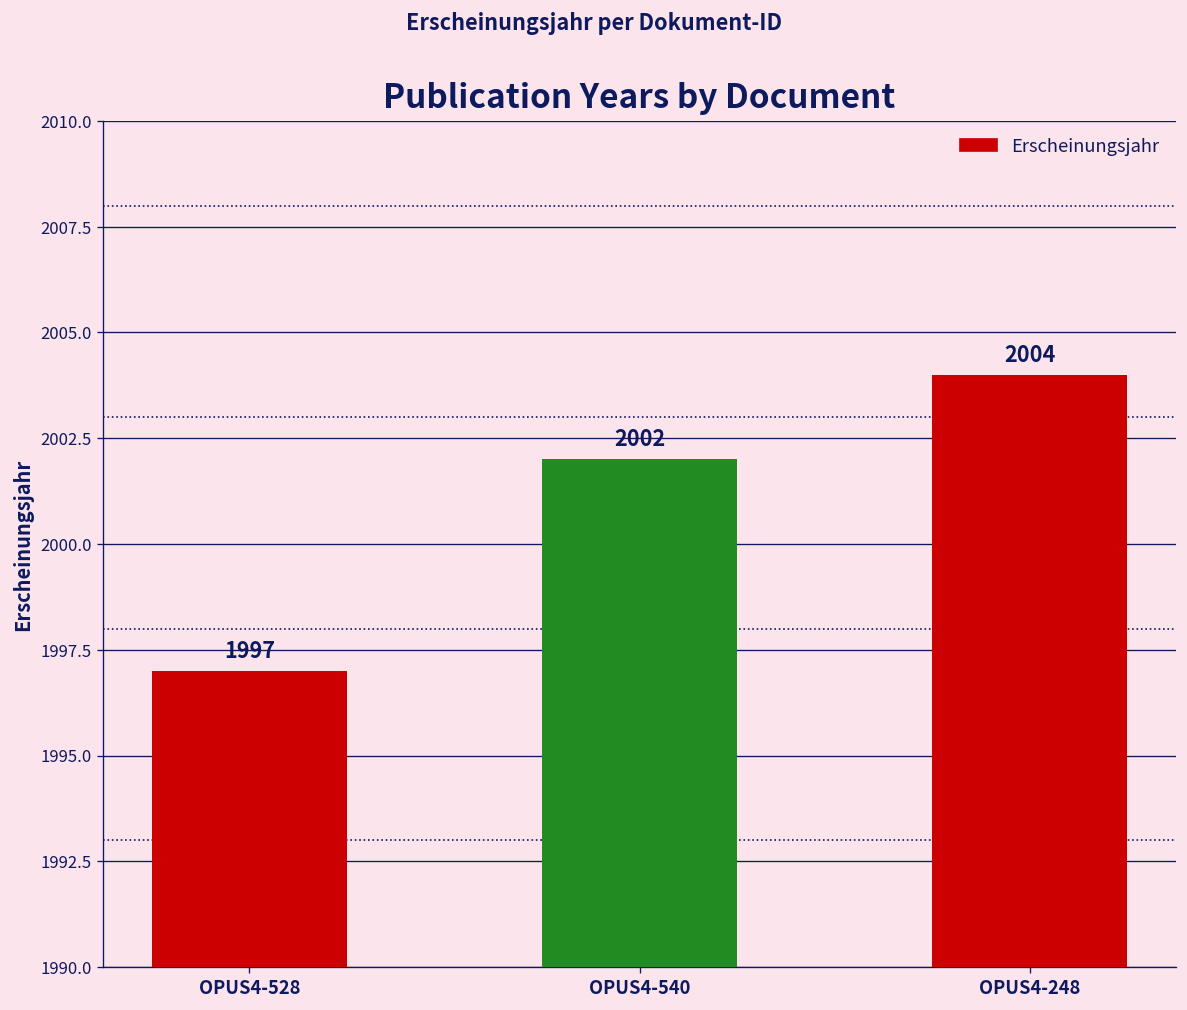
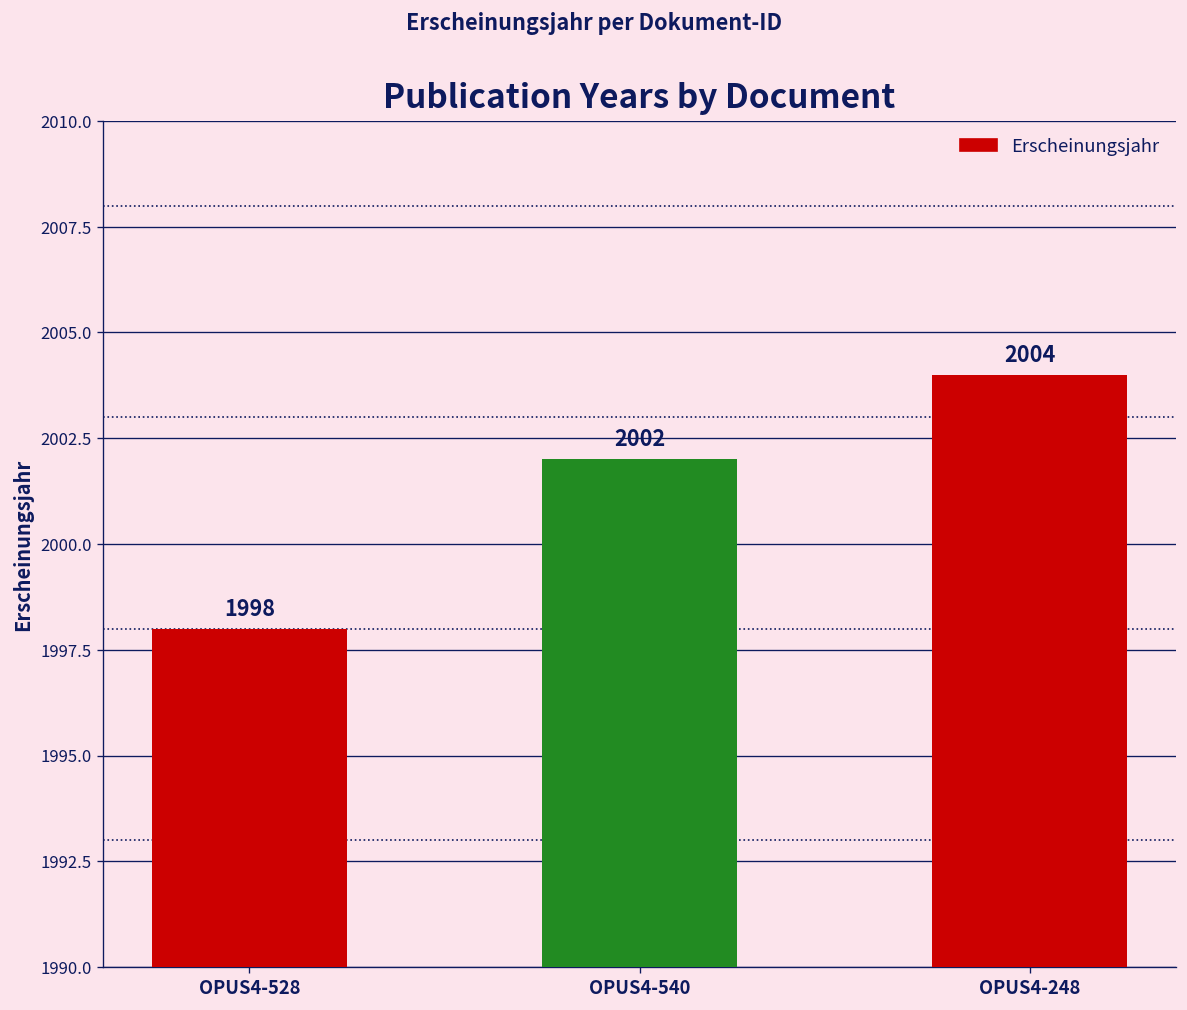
  {
-   "OPUS4-528": 1997,
+   "OPUS4-528": 1998,
    "OPUS4-540": 2002,
    "OPUS4-248": 2004
  }
